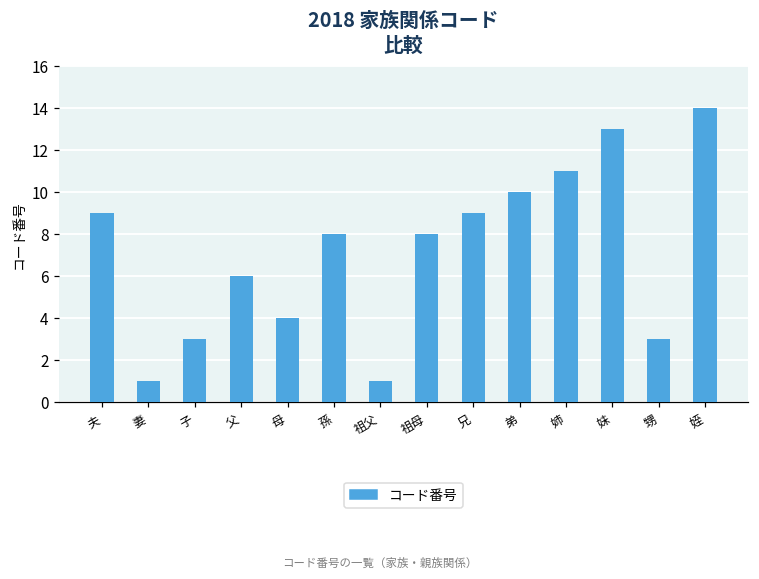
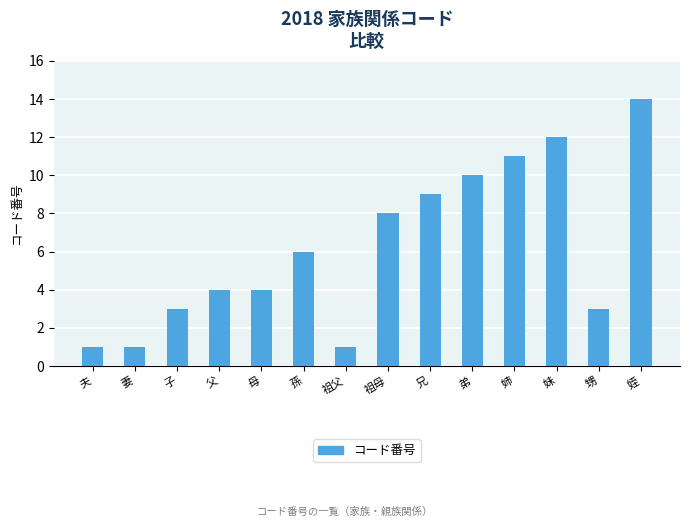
  {
-   "夫": 9,
+   "夫": 1,
    "妻": 1,
    "子": 3,
-   "父": 6,
+   "父": 4,
    "母": 4,
-   "孫": 8,
+   "孫": 6,
    "祖父": 1,
    "祖母": 8,
    "兄": 9,
    "弟": 10,
    "姉": 11,
-   "妹": 13,
+   "妹": 12,
    "甥": 3,
    "姪": 14
  }
